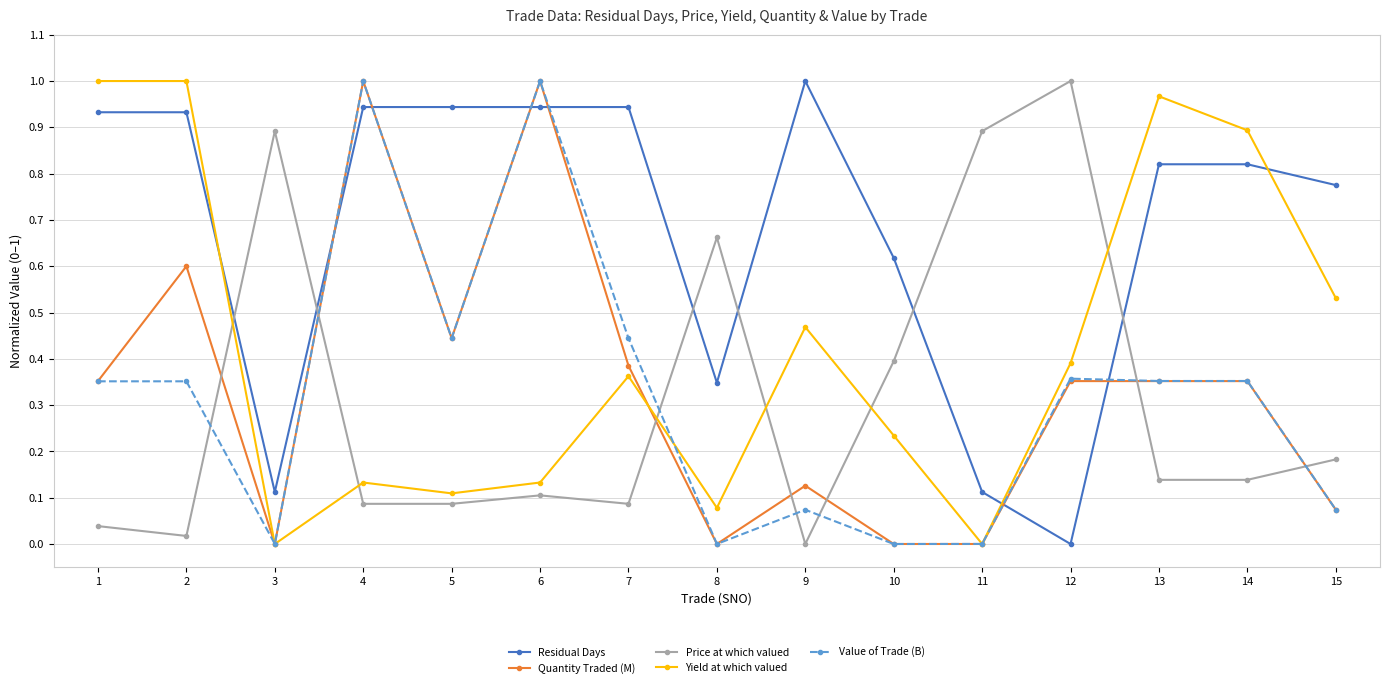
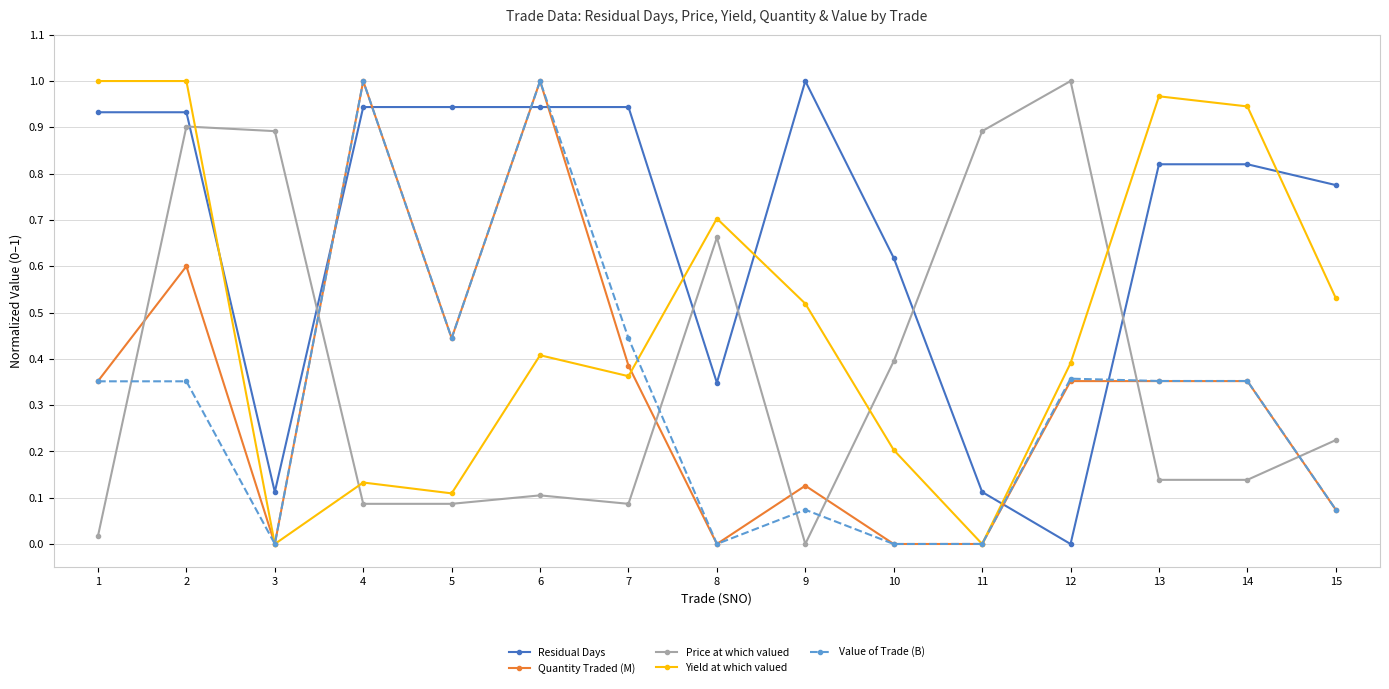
  {
    "Quantity Traded (M)": {
      "2": 0.60,
      "7": 0.39,
      "9": 0.13
    },
    "Price at which valued": {
-     "1": 0.04,
-     "2": 0.02,
+     "1": 0.02,
+     "2": 0.90,
      "3": 0.89,
      "4": 0.09,
      "5": 0.09,
      "6": 0.11,
      "7": 0.09,
      "8": 0.66,
      "9": 0.00,
      "10": 0.39,
      "11": 0.89,
      "12": 1.00,
      "13": 0.14,
      "14": 0.14,
-     "15": 0.18
+     "15": 0.22
    },
    "Yield at which valued": {
      "1": 1.00,
      "2": 1.00,
      "4": 0.13,
      "5": 0.11,
-     "6": 0.13,
+     "6": 0.41,
      "7": 0.36,
-     "8": 0.08,
-     "9": 0.47,
-     "10": 0.23,
+     "8": 0.70,
+     "9": 0.52,
+     "10": 0.20,
      "12": 0.39,
      "13": 0.97,
-     "14": 0.89,
+     "14": 0.95,
      "15": 0.53
    }
  }
